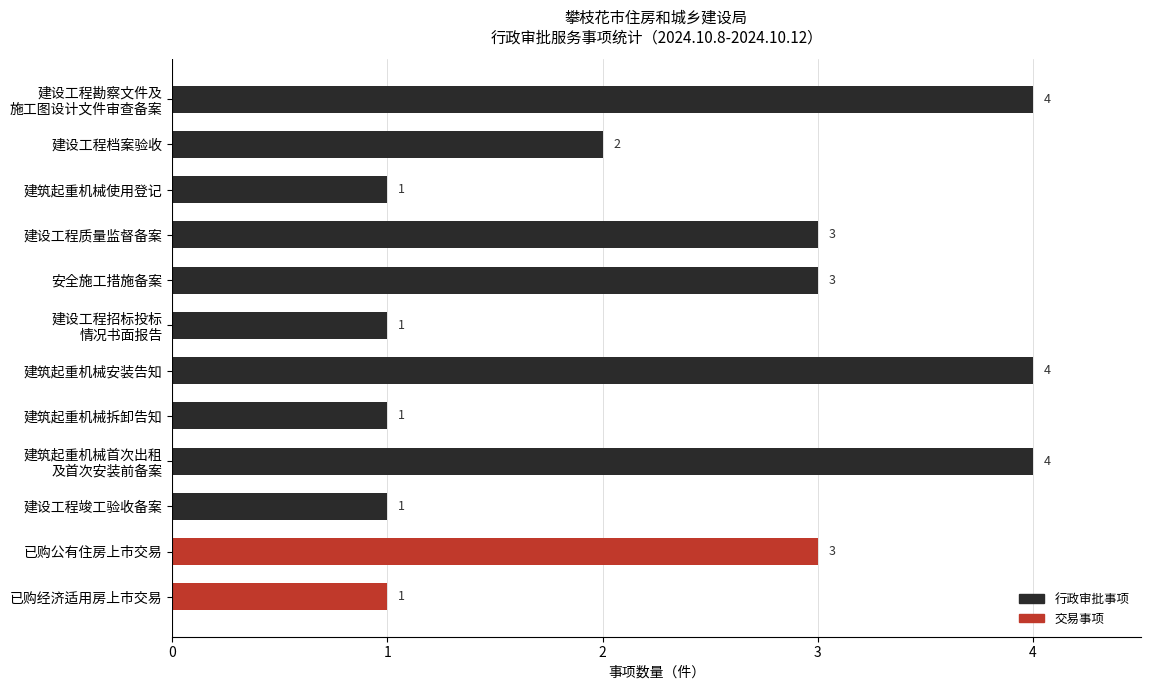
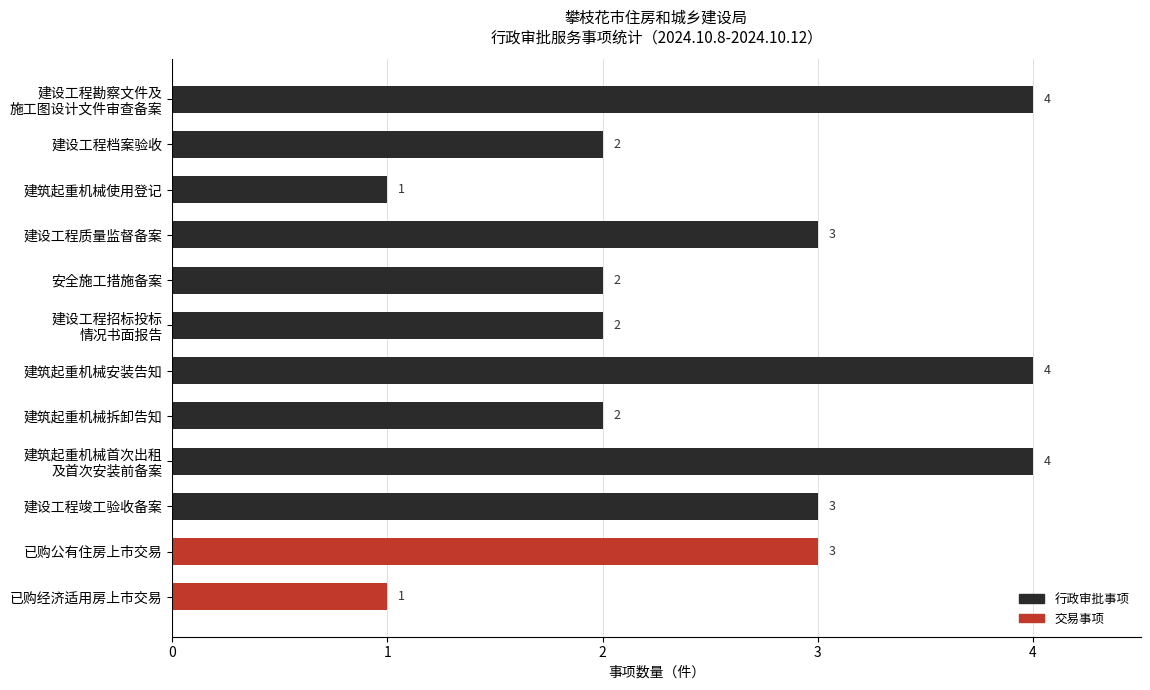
  {
    "建设工程勘察文件及 施工图设计文件审查备案": 4,
    "建设工程档案验收": 2,
    "建筑起重机械使用登记": 1,
    "建设工程质量监督备案": 3,
-   "安全施工措施备案": 3,
-   "建设工程招标投标 情况书面报告": 1,
+   "安全施工措施备案": 2,
+   "建设工程招标投标 情况书面报告": 2,
    "建筑起重机械安装告知": 4,
-   "建筑起重机械拆卸告知": 1,
+   "建筑起重机械拆卸告知": 2,
    "建筑起重机械首次出租 及首次安装前备案": 4,
-   "建设工程竣工验收备案": 1,
+   "建设工程竣工验收备案": 3,
    "已购公有住房上市交易": 3,
    "已购经济适用房上市交易": 1
  }
